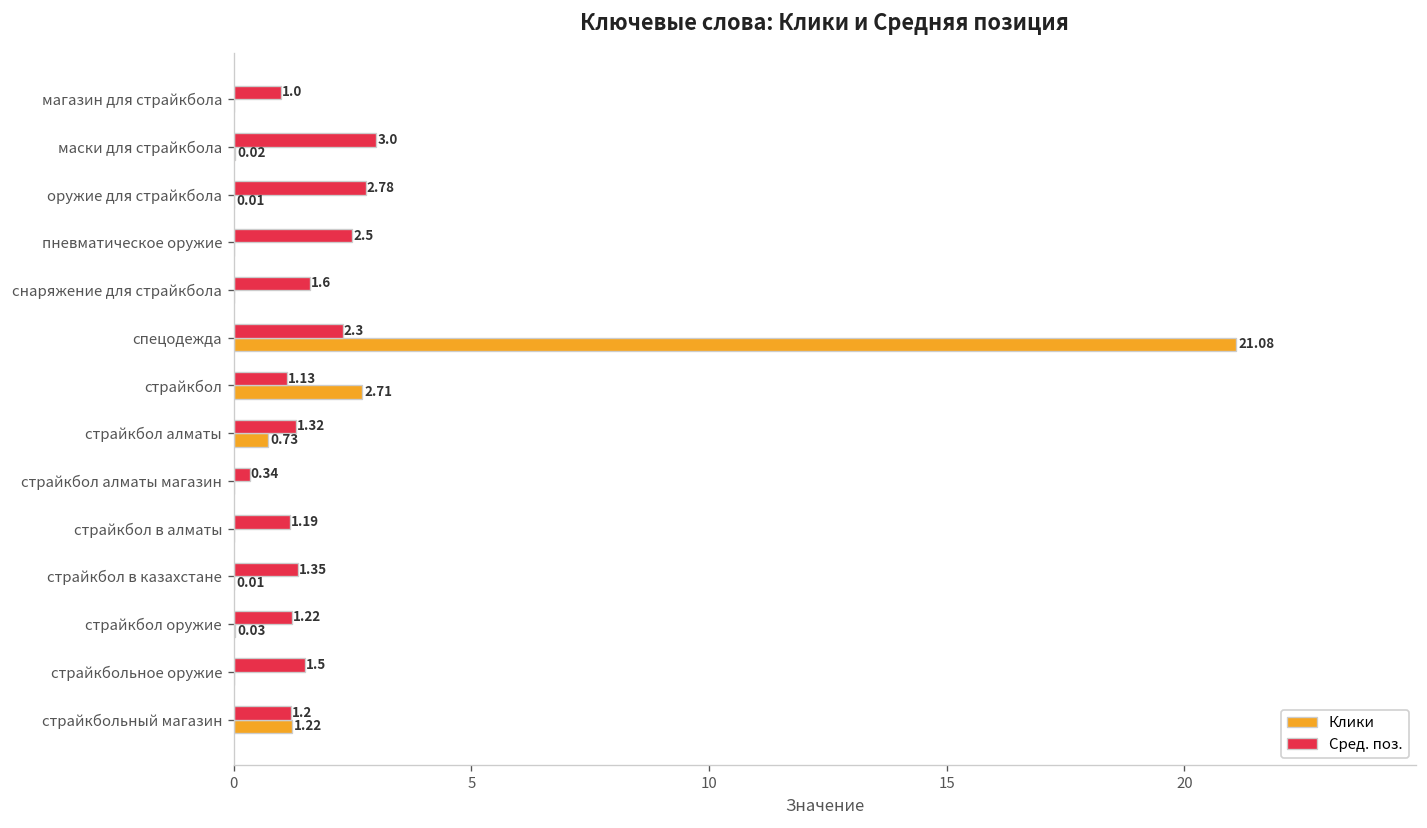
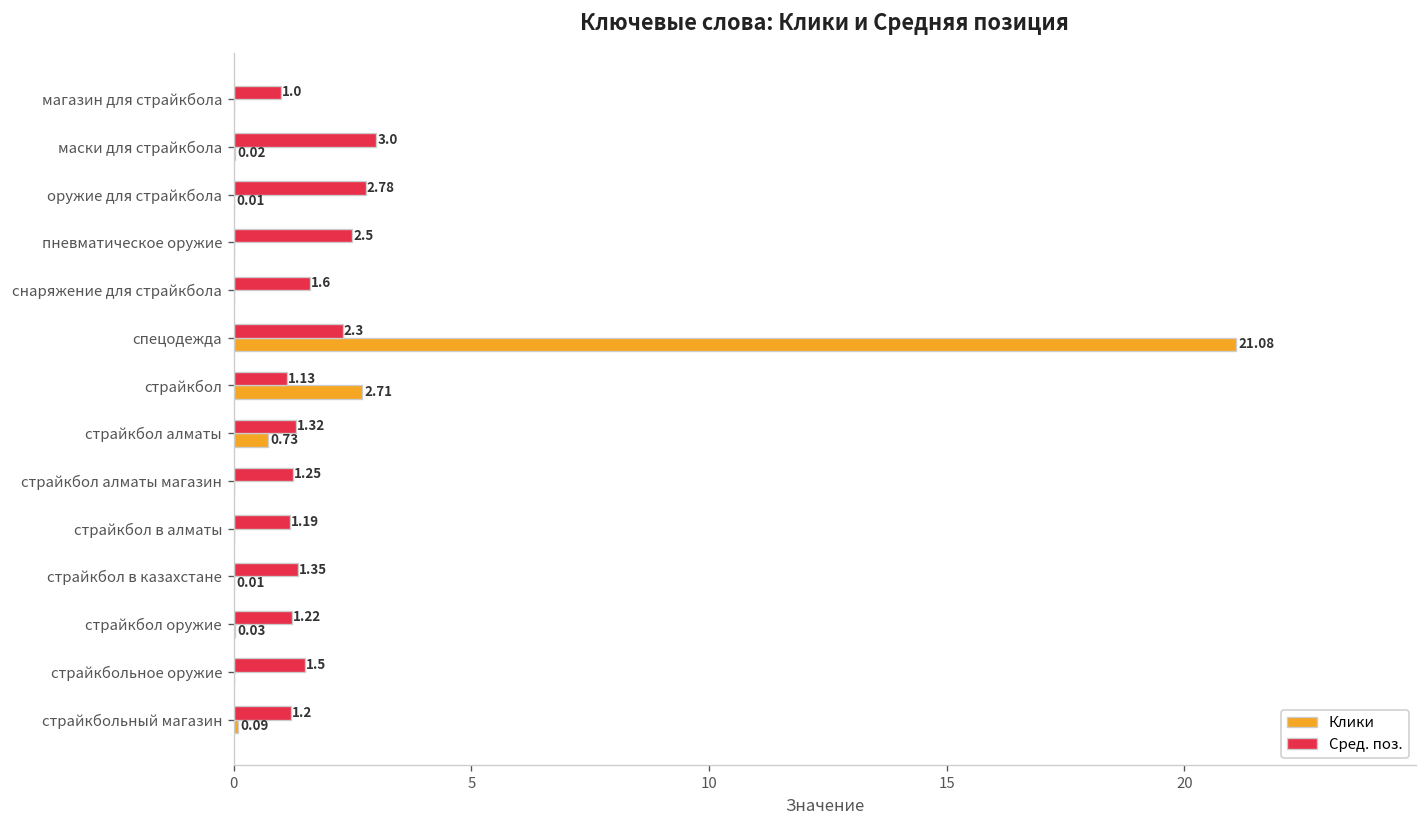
  {
    "Клики": {
      "маски для страйкбола": 0.02,
      "оружие для страйкбола": 0.01,
      "спецодежда": 21.08,
      "страйкбол": 2.71,
      "страйкбол алматы": 0.73,
      "страйкбол в казахстане": 0.01,
      "страйкбол оружие": 0.03,
-     "страйкбольный магазин": 1.22
+     "страйкбольный магазин": 0.09
    },
    "Сред. поз.": {
      "магазин для страйкбола": 1.0,
      "маски для страйкбола": 3.0,
      "оружие для страйкбола": 2.78,
      "пневматическое оружие": 2.5,
      "снаряжение для страйкбола": 1.6,
      "спецодежда": 2.3,
      "страйкбол": 1.13,
      "страйкбол алматы": 1.32,
-     "страйкбол алматы магазин": 0.34,
+     "страйкбол алматы магазин": 1.25,
      "страйкбол в алматы": 1.19,
      "страйкбол в казахстане": 1.35,
      "страйкбол оружие": 1.22,
      "страйкбольное оружие": 1.5,
      "страйкбольный магазин": 1.2
    }
  }
